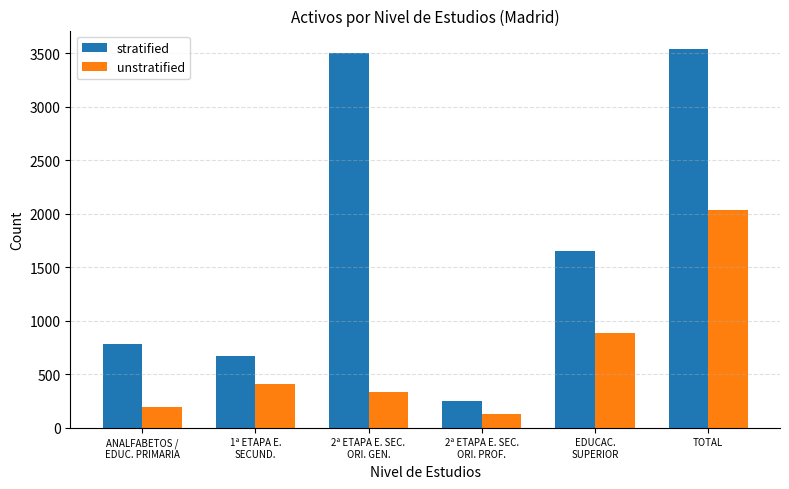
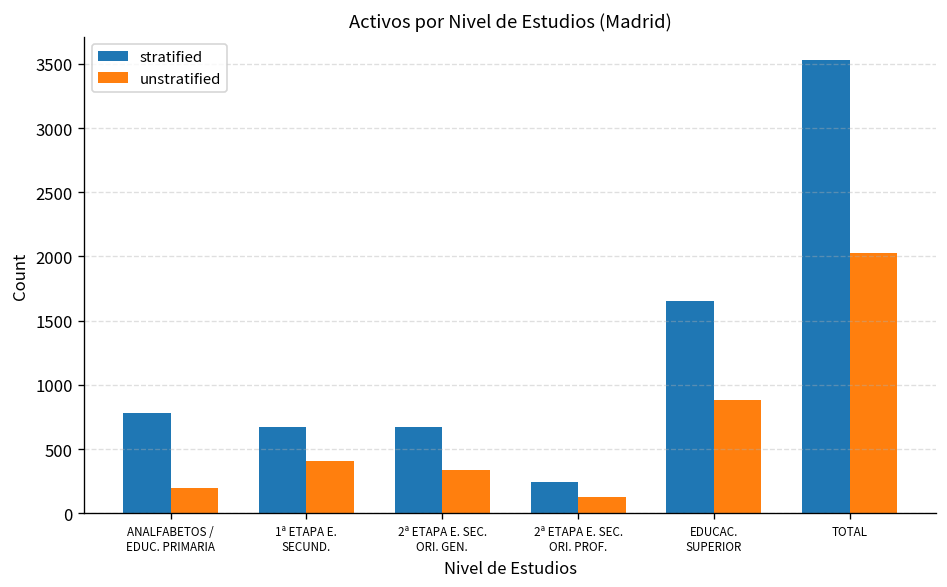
  {
    "stratified": {
      "ANALFABETOS / EDUC. PRIMARIA": 780,
      "1ª ETAPA E. SECUND.": 670,
-     "2ª ETAPA E. SEC. ORI. GEN.": 3500,
+     "2ª ETAPA E. SEC. ORI. GEN.": 670,
      "2ª ETAPA E. SEC. ORI. PROF.": 250,
      "EDUCAC. SUPERIOR": 1650,
      "TOTAL": 3530
    },
    "unstratified": {
      "ANALFABETOS / EDUC. PRIMARIA": 200,
      "1ª ETAPA E. SECUND.": 400,
      "2ª ETAPA E. SEC. ORI. GEN.": 330,
      "2ª ETAPA E. SEC. ORI. PROF.": 130,
      "EDUCAC. SUPERIOR": 880,
      "TOTAL": 2030
    }
  }
